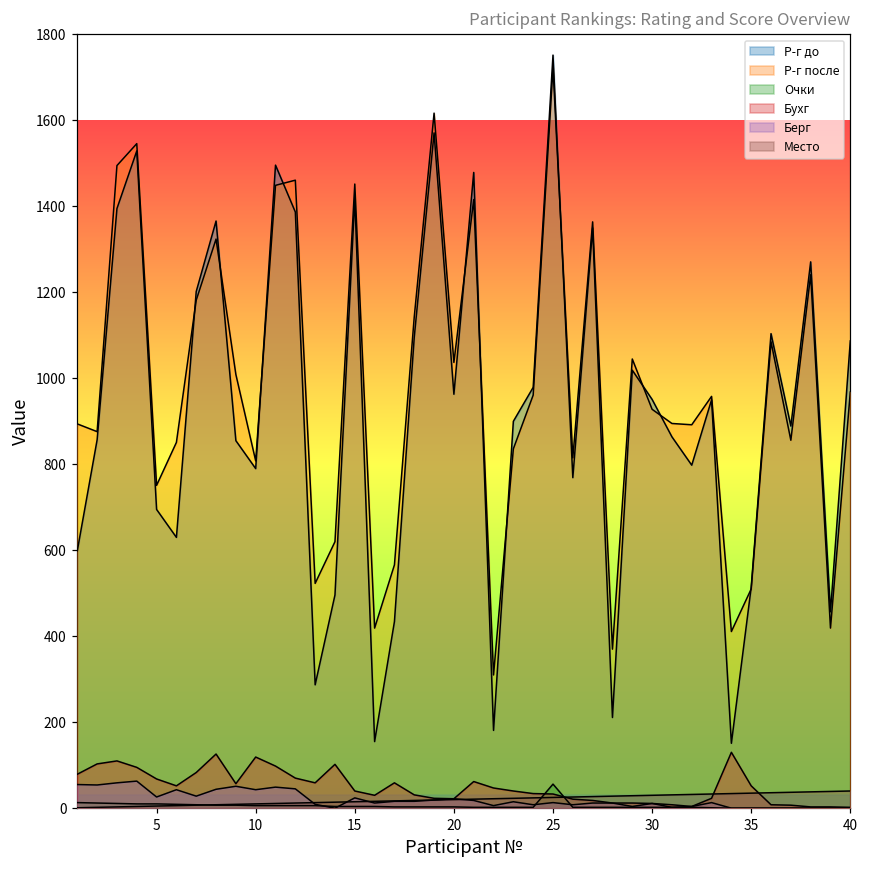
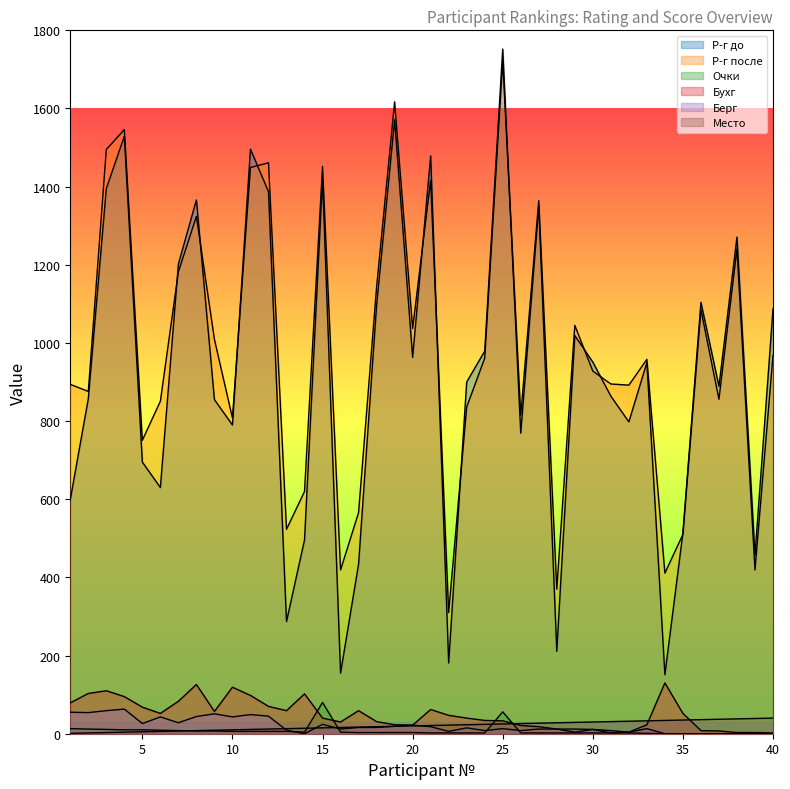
  {
    "Р-г до": {
      "5": 700,
      "10": 790,
      "15": 1420,
      "20": 960,
      "25": 1750,
      "30": 950,
      "40": 1090
    },
    "Очки": {
-     "15": 0,
+     "15": 80,
      "20": 0,
      "25": 60,
      "30": 0
    },
    "Берг": {
      "5": 30,
      "10": 40,
      "15": 20,
      "25": 10
    }
  }
